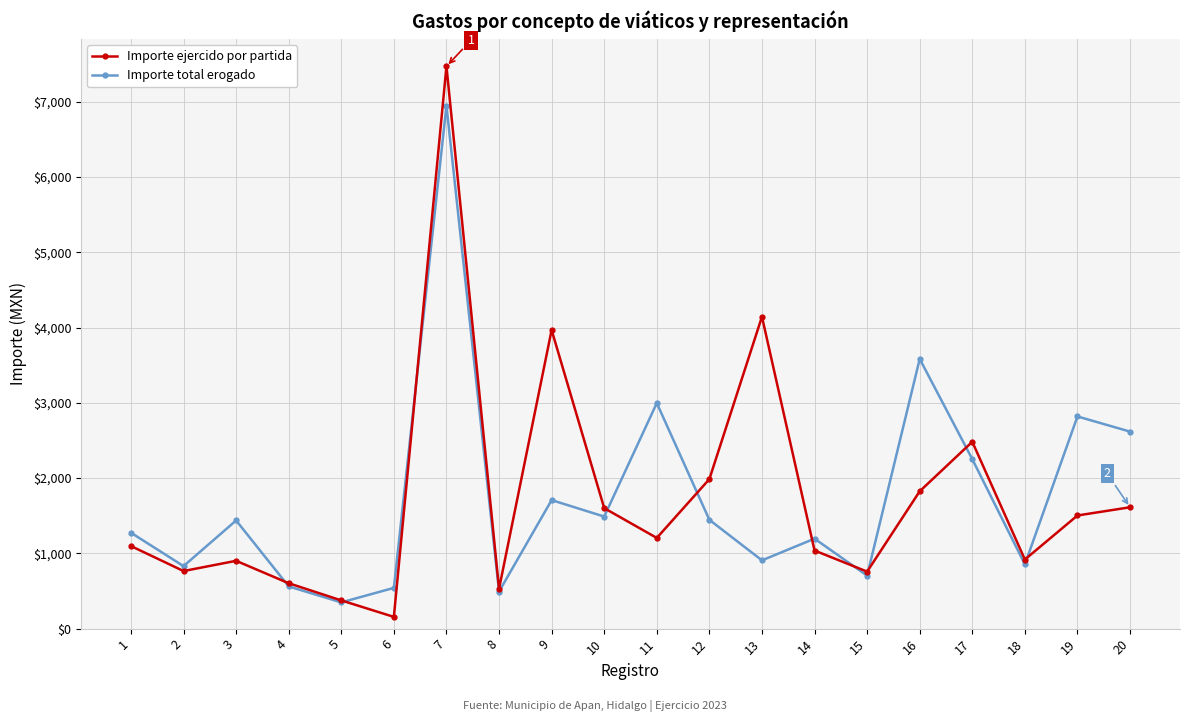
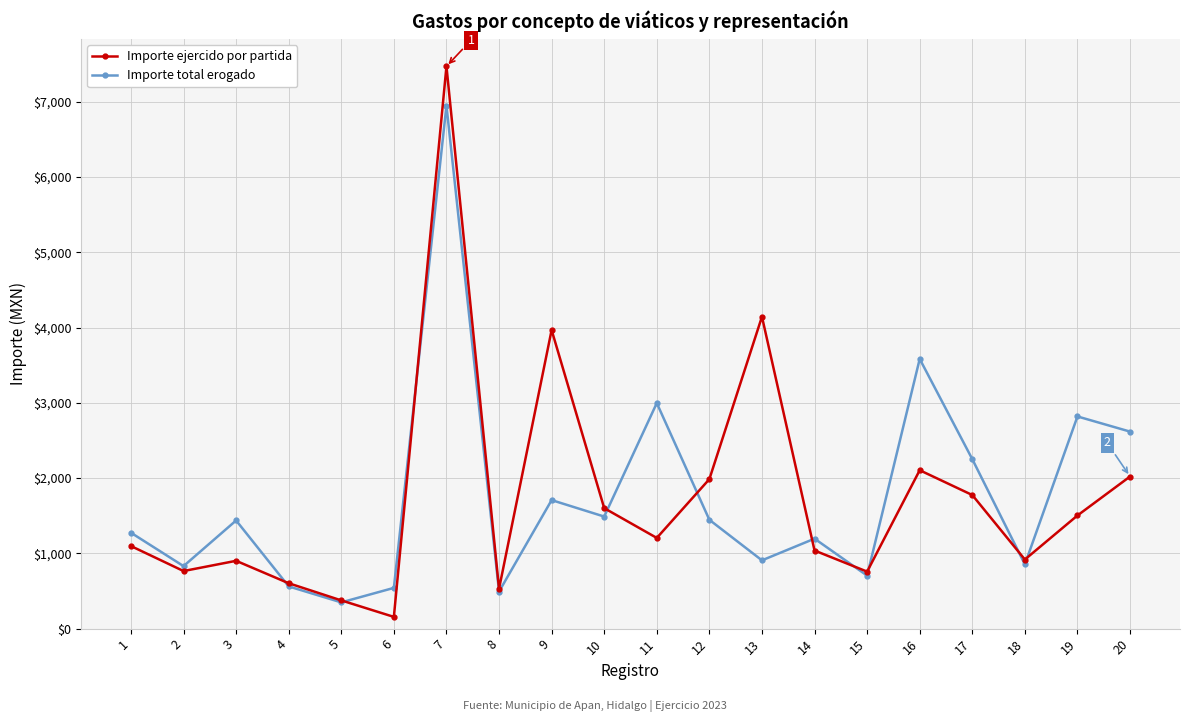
  {
    "Importe ejercido por partida": {
      "1": "$1,100",
      "2": "$800",
      "3": "$900",
      "4": "$600",
      "6": "$200",
      "7": "$7,500",
      "8": "$500",
      "9": "$4,000",
      "10": "$1,600",
      "11": "$1,200",
      "12": "$2,000",
      "13": "$4,100",
      "14": "$1,000",
      "15": "$800",
-     "16": "$1,800",
-     "17": "$2,500",
+     "16": "$2,100",
+     "17": "$1,800",
      "18": "$900",
      "19": "$1,500",
-     "20": "$1,600"
+     "20": "$2,000"
    },
    "Importe total erogado": {
      "1": "$1,300",
      "2": "$800",
      "3": "$1,400",
      "4": "$600",
      "6": "$500",
      "7": "$6,900",
      "8": "$500",
      "9": "$1,700",
      "10": "$1,500",
      "11": "$3,000",
      "12": "$1,400",
      "13": "$900",
      "14": "$1,200",
      "15": "$700",
      "16": "$3,600",
      "17": "$2,300",
      "18": "$900",
      "19": "$2,800",
      "20": "$2,600"
    }
  }
